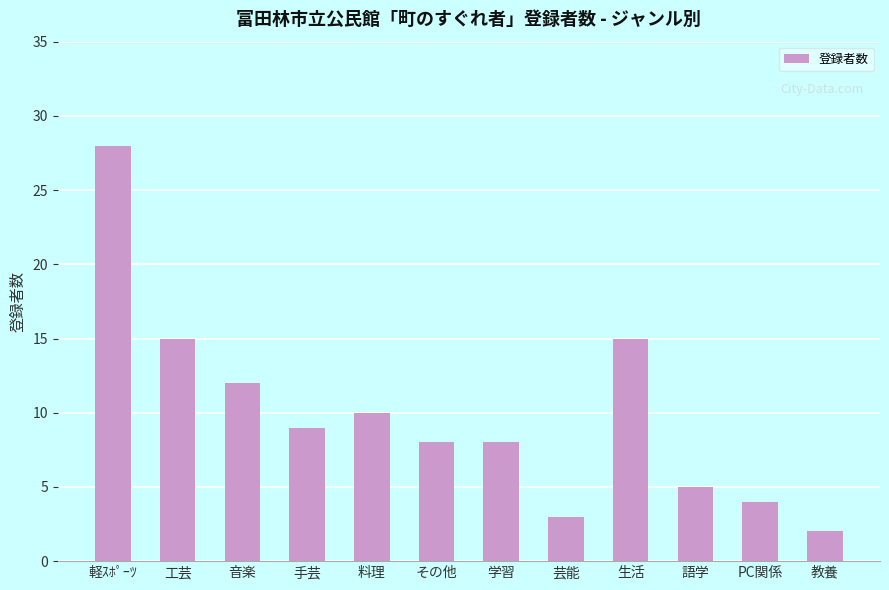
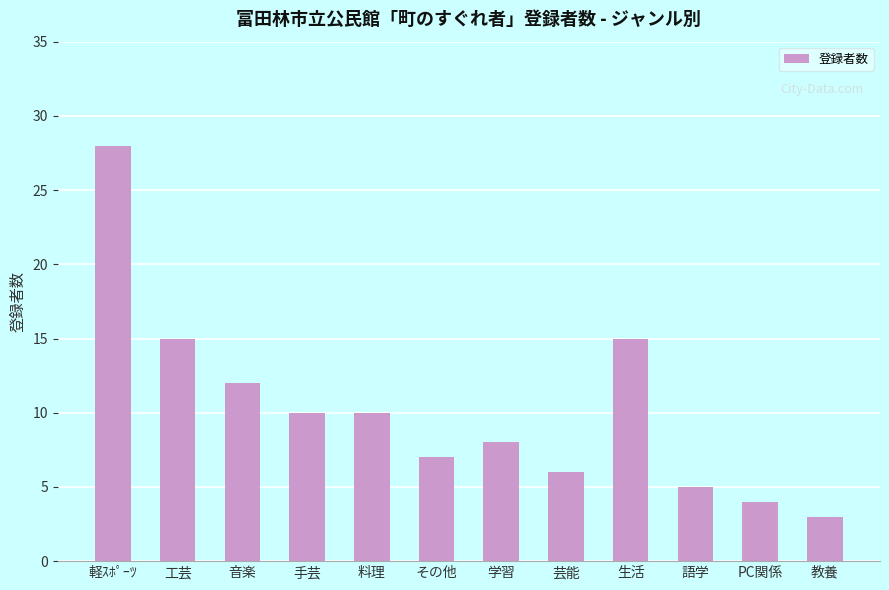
  {
    "軽ｽﾎﾟｰﾂ": 28,
    "工芸": 15,
    "音楽": 12,
-   "手芸": 9,
+   "手芸": 10,
    "料理": 10,
-   "その他": 8,
+   "その他": 7,
    "学習": 8,
-   "芸能": 3,
+   "芸能": 6,
    "生活": 15,
    "語学": 5,
    "PC関係": 4,
-   "教養": 2
+   "教養": 3
  }
